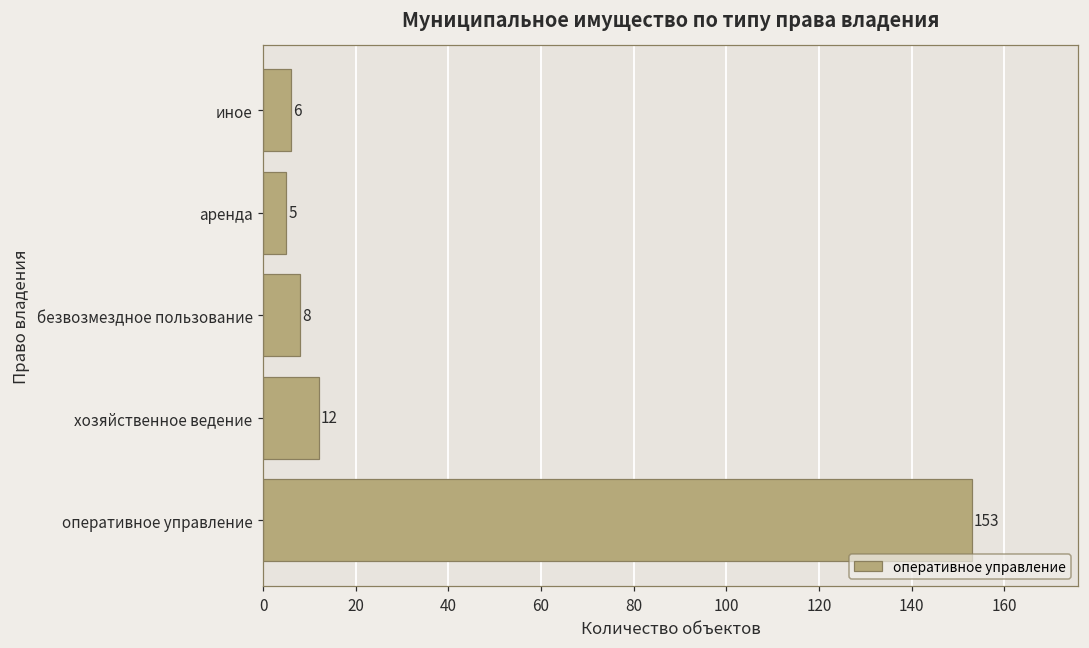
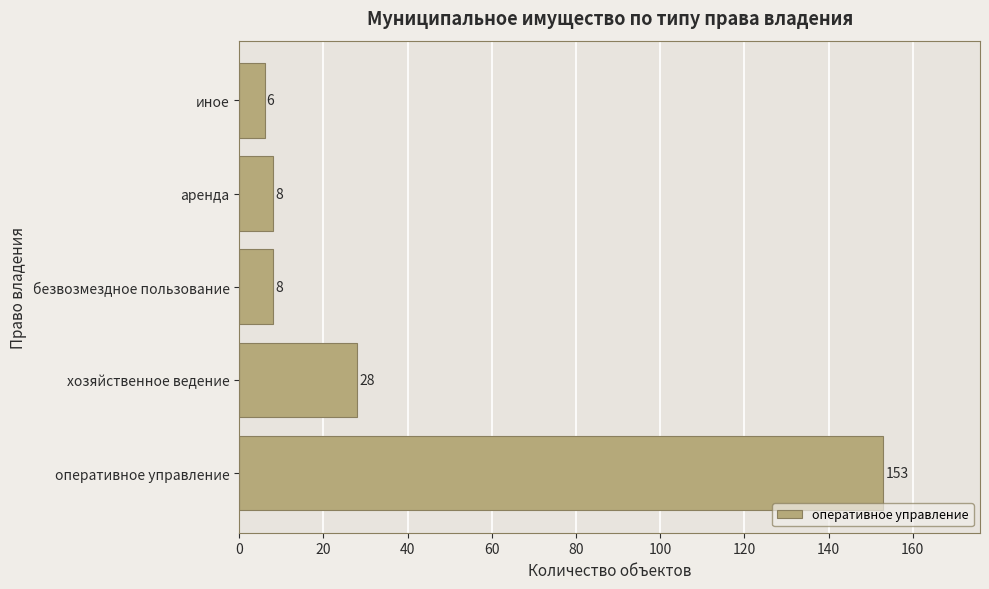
  {
    "иное": 6,
-   "аренда": 5,
+   "аренда": 8,
    "безвозмездное пользование": 8,
-   "хозяйственное ведение": 12,
+   "хозяйственное ведение": 28,
    "оперативное управление": 153
  }
